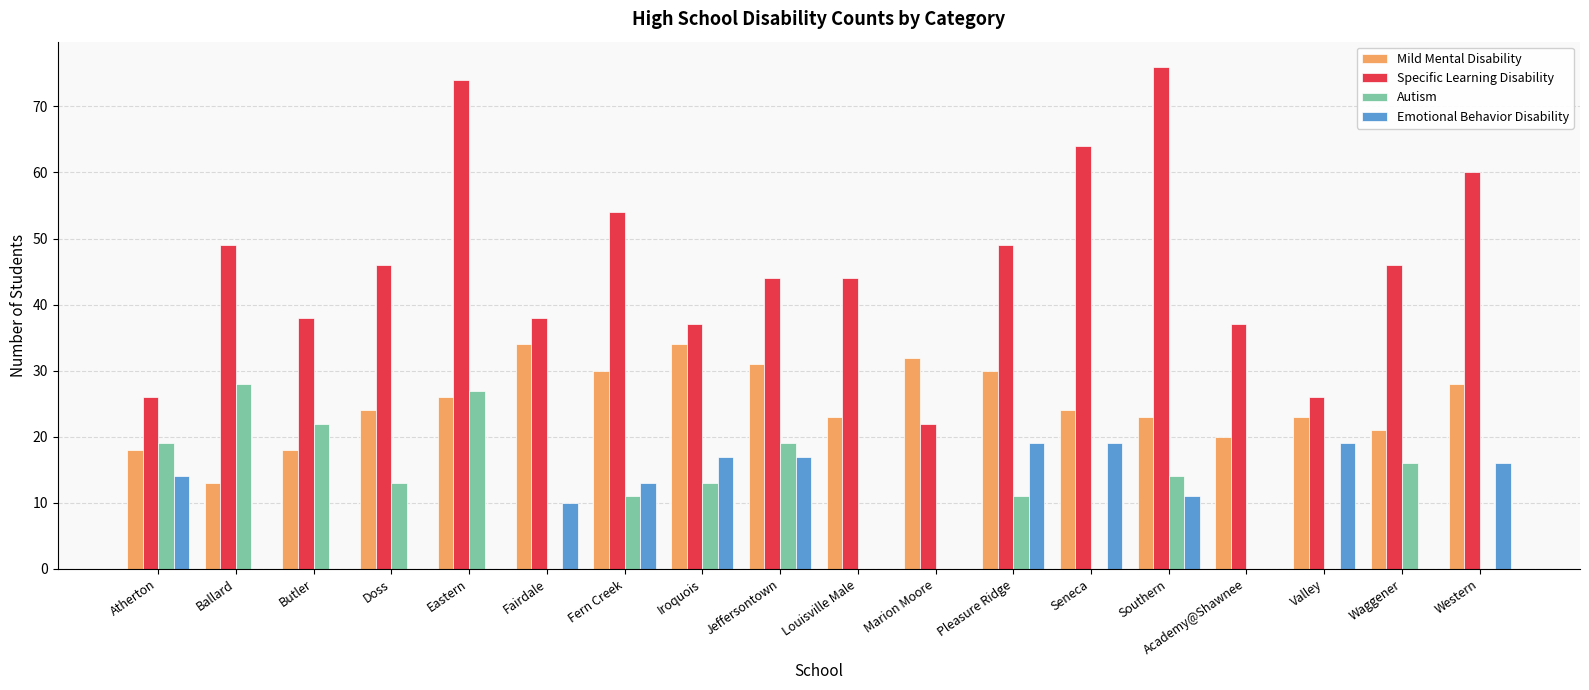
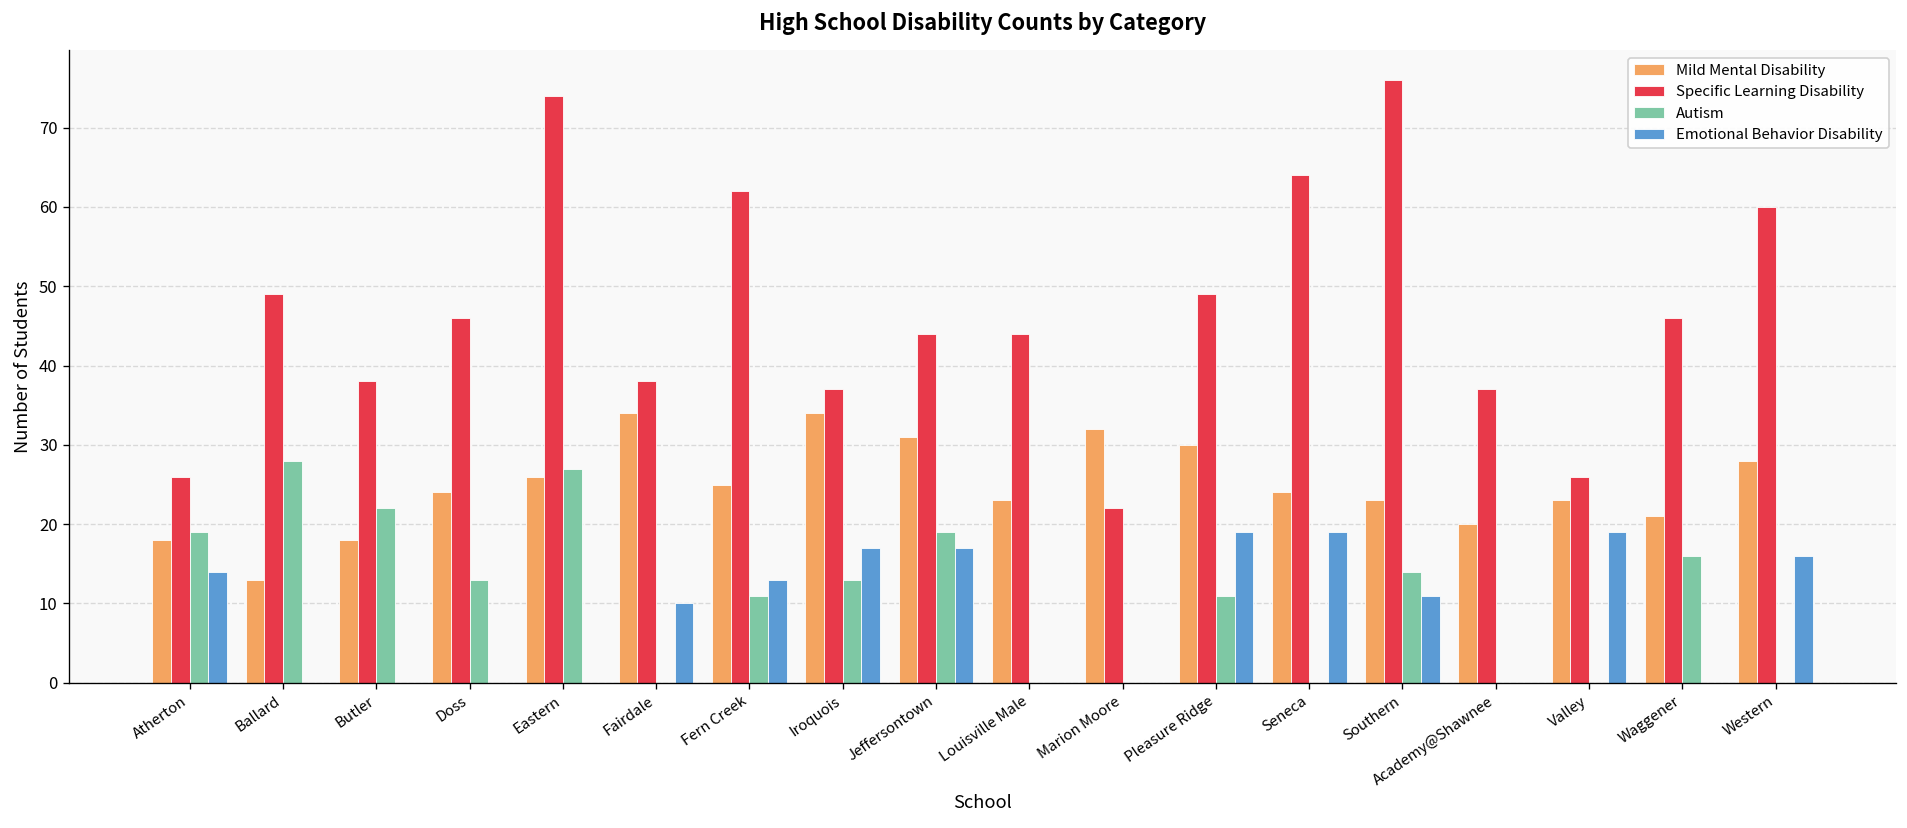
  {
    "Mild Mental Disability": {
      "Atherton": 18,
      "Ballard": 13,
      "Butler": 18,
      "Doss": 24,
      "Eastern": 26,
      "Fairdale": 34,
-     "Fern Creek": 30,
+     "Fern Creek": 25,
      "Iroquois": 34,
      "Jeffersontown": 31,
      "Louisville Male": 23,
      "Marion Moore": 32,
      "Pleasure Ridge": 30,
      "Seneca": 24,
      "Southern": 23,
      "Academy@Shawnee": 20,
      "Valley": 23,
      "Waggener": 21,
      "Western": 28
    },
    "Specific Learning Disability": {
      "Atherton": 26,
      "Ballard": 49,
      "Butler": 38,
      "Doss": 46,
      "Eastern": 74,
      "Fairdale": 38,
-     "Fern Creek": 54,
+     "Fern Creek": 62,
      "Iroquois": 37,
      "Jeffersontown": 44,
      "Louisville Male": 44,
      "Marion Moore": 22,
      "Pleasure Ridge": 49,
      "Seneca": 64,
      "Southern": 76,
      "Academy@Shawnee": 37,
      "Valley": 26,
      "Waggener": 46,
      "Western": 60
    },
    "Autism": {
      "Atherton": 19,
      "Ballard": 28,
      "Butler": 22,
      "Doss": 13,
      "Eastern": 27,
      "Fairdale": 0,
      "Fern Creek": 11,
      "Iroquois": 13,
      "Jeffersontown": 19,
      "Louisville Male": 0,
      "Marion Moore": 0,
      "Pleasure Ridge": 11,
      "Seneca": 0,
      "Southern": 14,
      "Academy@Shawnee": 0,
      "Valley": 0,
      "Waggener": 16,
      "Western": 0
    },
    "Emotional Behavior Disability": {
      "Atherton": 14,
      "Ballard": 0,
      "Butler": 0,
      "Doss": 0,
      "Eastern": 0,
      "Fairdale": 10,
      "Fern Creek": 13,
      "Iroquois": 17,
      "Jeffersontown": 17,
      "Louisville Male": 0,
      "Marion Moore": 0,
      "Pleasure Ridge": 19,
      "Seneca": 19,
      "Southern": 11,
      "Academy@Shawnee": 0,
      "Valley": 19,
      "Waggener": 0,
      "Western": 16
    }
  }
